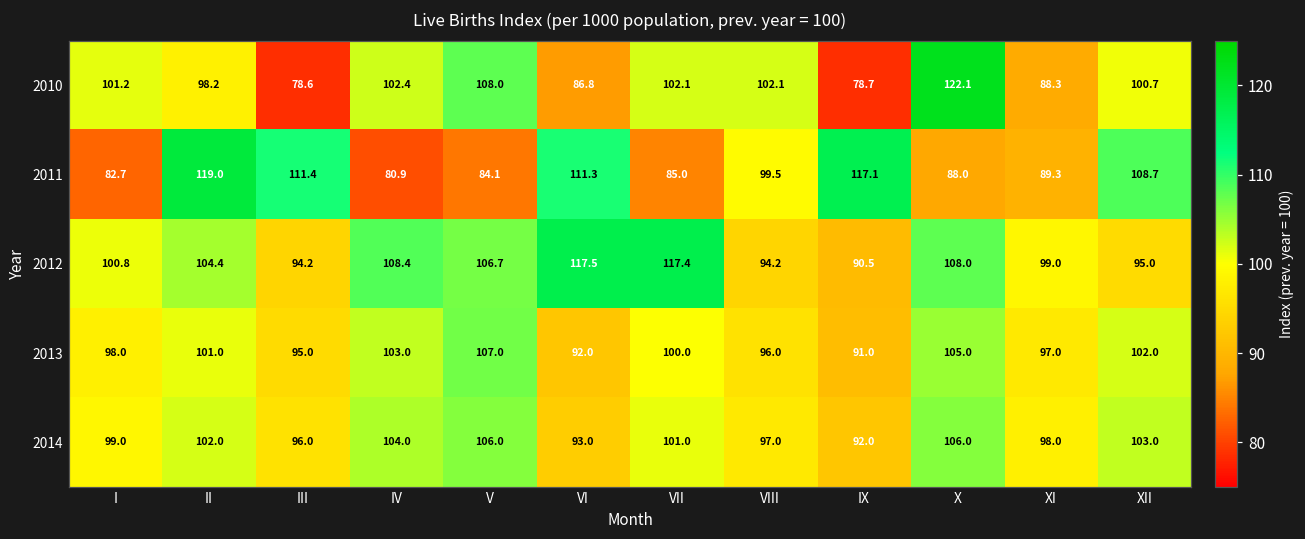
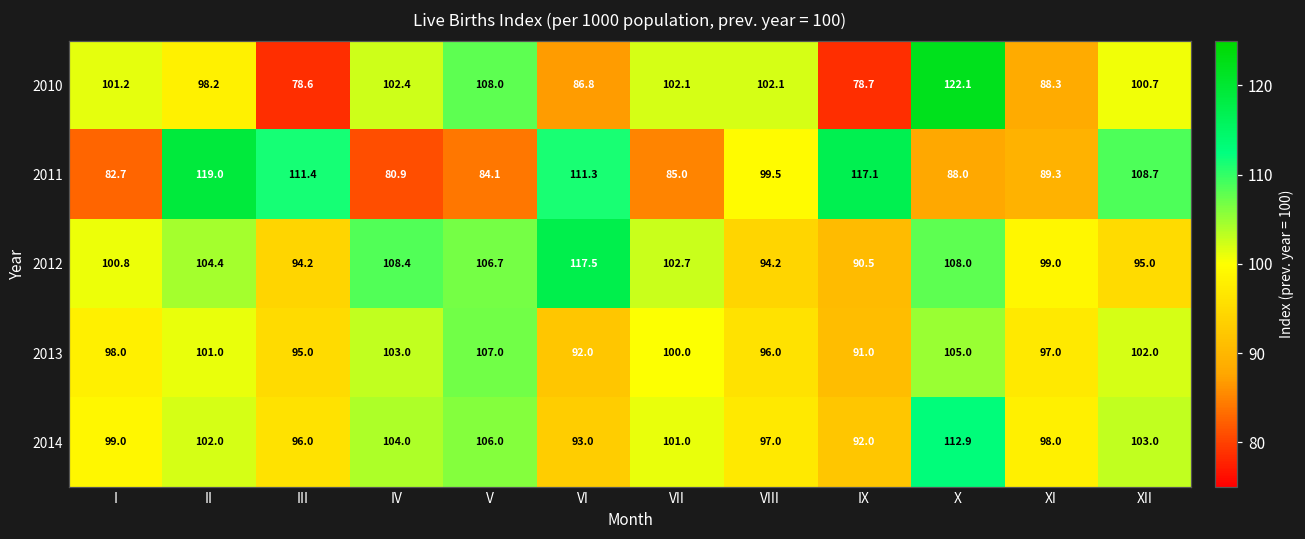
  {
    "2010": {
      "I": 101.2,
      "II": 98.2,
      "III": 78.6,
      "IV": 102.4,
      "V": 108.0,
      "VI": 86.8,
      "VII": 102.1,
      "VIII": 102.1,
      "IX": 78.7,
      "X": 122.1,
      "XI": 88.3,
      "XII": 100.7
    },
    "2011": {
      "I": 82.7,
      "II": 119.0,
      "III": 111.4,
      "IV": 80.9,
      "V": 84.1,
      "VI": 111.3,
      "VII": 85.0,
      "VIII": 99.5,
      "IX": 117.1,
      "X": 88.0,
      "XI": 89.3,
      "XII": 108.7
    },
    "2012": {
      "I": 100.8,
      "II": 104.4,
      "III": 94.2,
      "IV": 108.4,
      "V": 106.7,
      "VI": 117.5,
-     "VII": 117.4,
+     "VII": 102.7,
      "VIII": 94.2,
      "IX": 90.5,
      "X": 108.0,
      "XI": 99.0,
      "XII": 95.0
    },
    "2013": {
      "I": 98.0,
      "II": 101.0,
      "III": 95.0,
      "IV": 103.0,
      "V": 107.0,
      "VI": 92.0,
      "VII": 100.0,
      "VIII": 96.0,
      "IX": 91.0,
      "X": 105.0,
      "XI": 97.0,
      "XII": 102.0
    },
    "2014": {
      "I": 99.0,
      "II": 102.0,
      "III": 96.0,
      "IV": 104.0,
      "V": 106.0,
      "VI": 93.0,
      "VII": 101.0,
      "VIII": 97.0,
      "IX": 92.0,
-     "X": 106.0,
+     "X": 112.9,
      "XI": 98.0,
      "XII": 103.0
    }
  }
